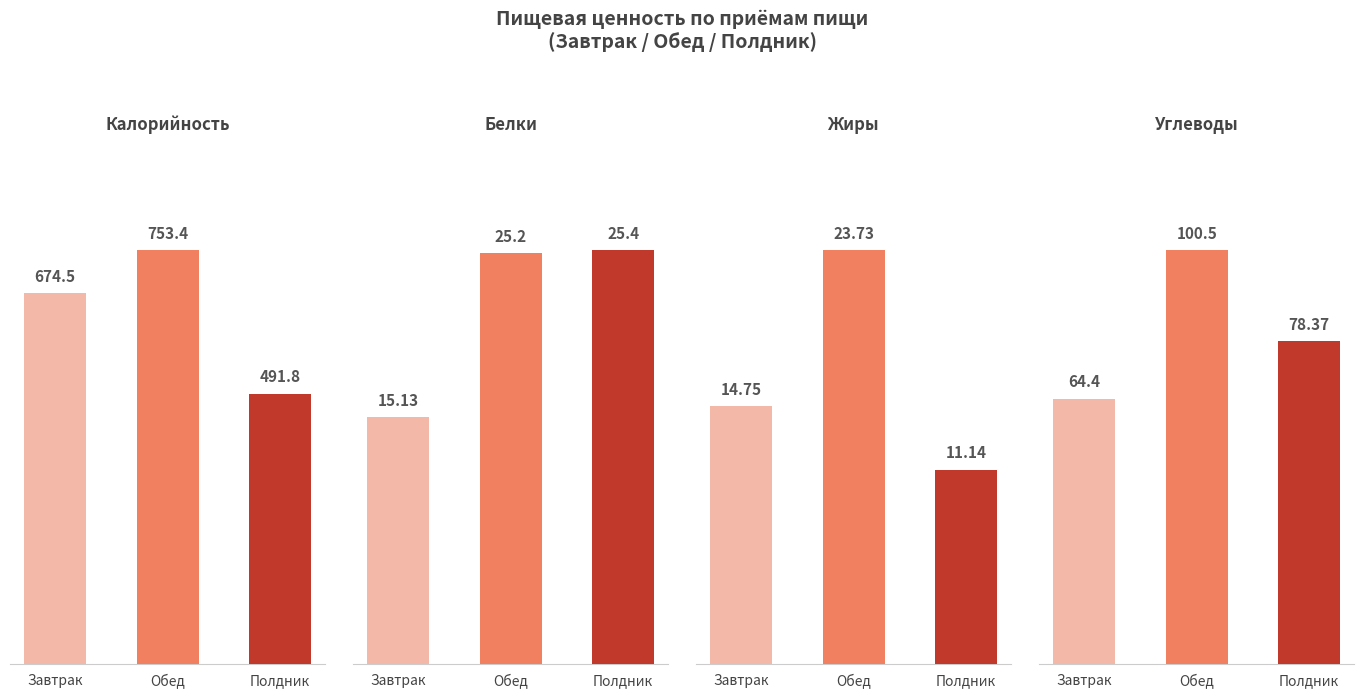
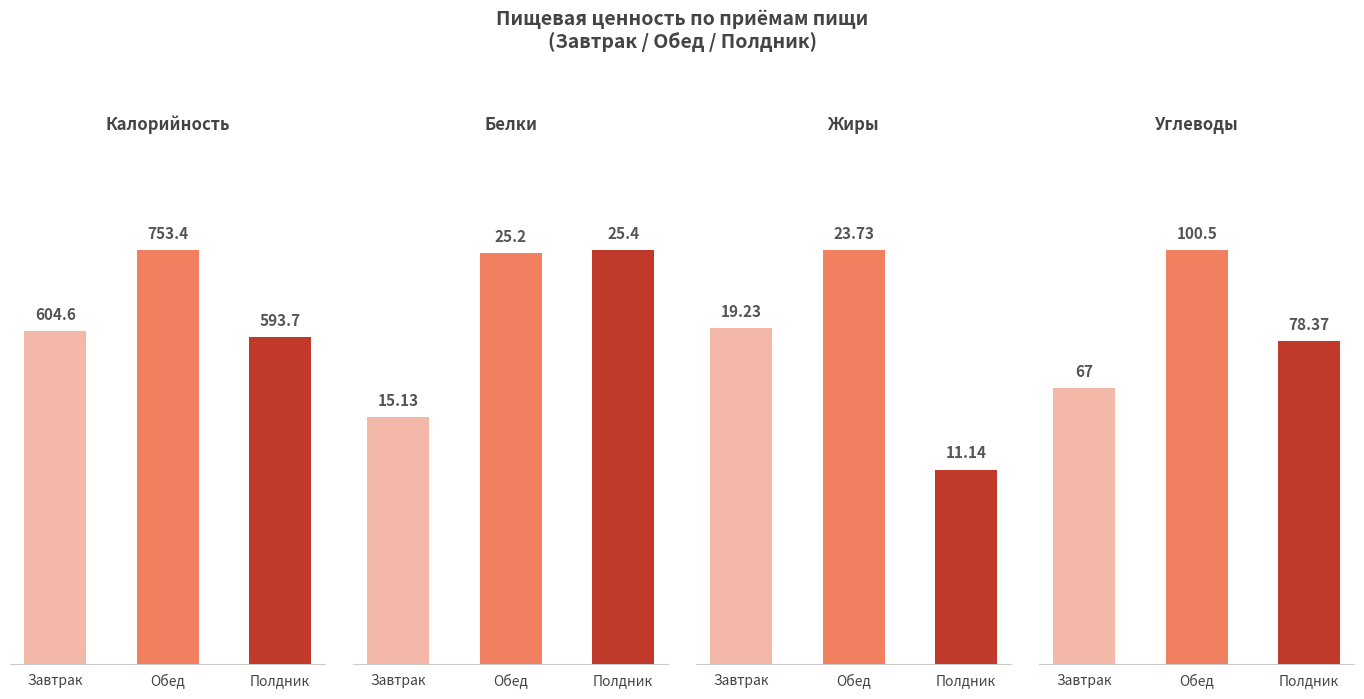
  {
    "Калорийность": {
-     "Завтрак": 674.5,
+     "Завтрак": 604.6,
      "Обед": 753.4,
-     "Полдник": 491.8
+     "Полдник": 593.7
    },
    "Белки": {
      "Завтрак": 15.13,
      "Обед": 25.2,
      "Полдник": 25.4
    },
    "Жиры": {
-     "Завтрак": 14.75,
+     "Завтрак": 19.23,
      "Обед": 23.73,
      "Полдник": 11.14
    },
    "Углеводы": {
-     "Завтрак": 64.4,
+     "Завтрак": 67,
      "Обед": 100.5,
      "Полдник": 78.37
    }
  }
